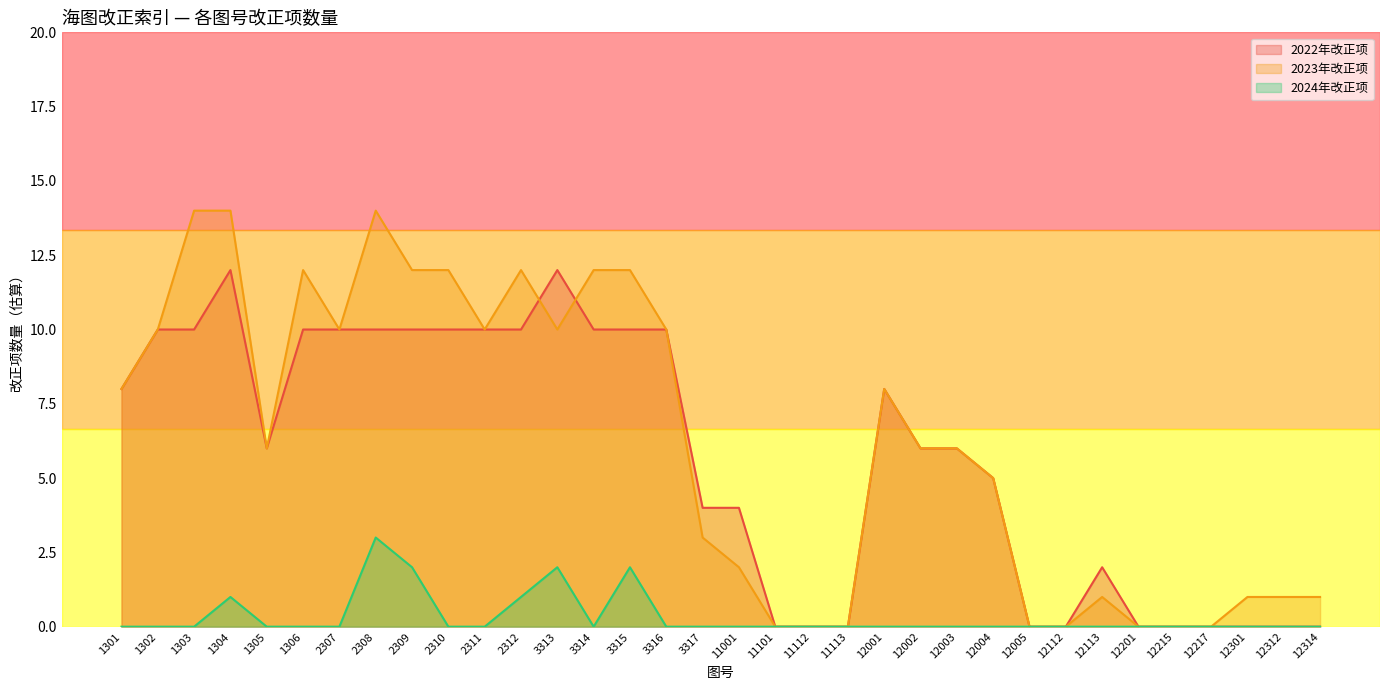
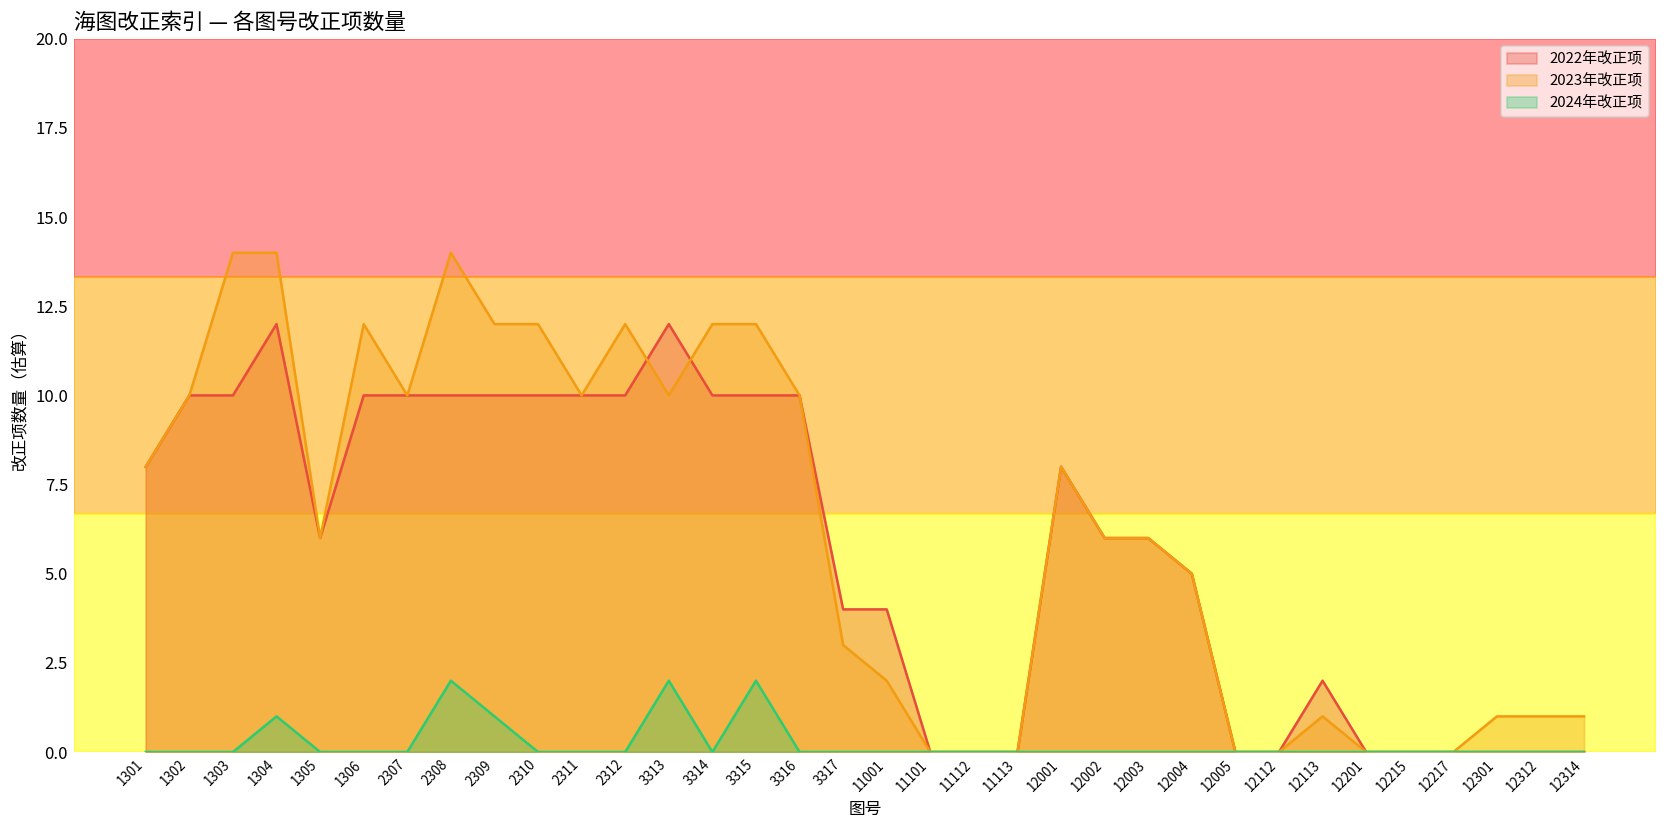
  {
    "2024年改正项": {
      "1301": 0,
      "1302": 0,
      "1303": 0,
      "1304": 1,
      "1305": 0,
      "1306": 0,
      "2307": 0,
-     "2308": 3,
-     "2309": 2,
+     "2308": 2,
+     "2309": 1,
      "2310": 0,
      "2311": 0,
-     "2312": 1,
+     "2312": 0,
      "3313": 2,
      "3314": 0,
      "3315": 2,
      "3316": 0,
      "3317": 0,
      "11001": 0,
      "12001": 0,
      "12002": 0,
      "12003": 0,
      "12004": 0,
      "12113": 0
    }
  }
